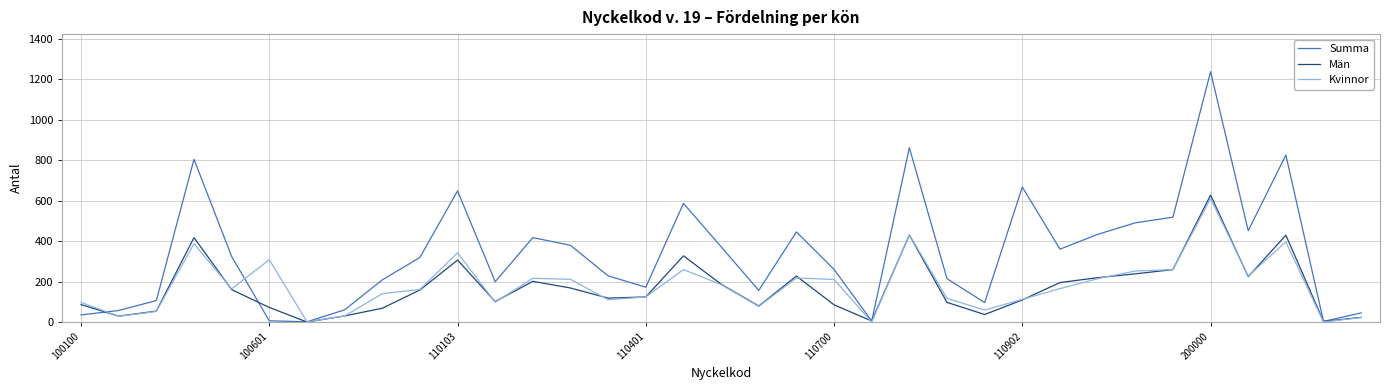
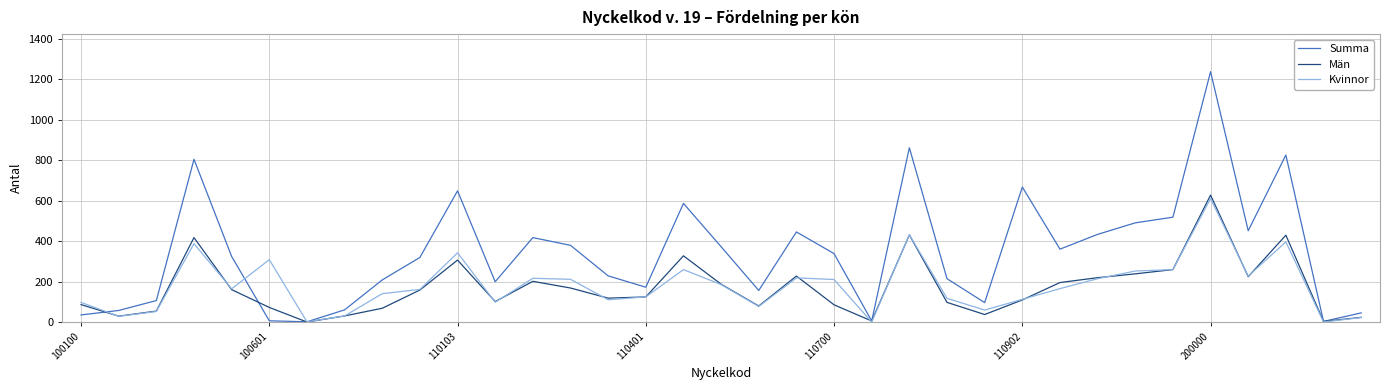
  {
    "Summa": {
      "100100": 40,
      "100601": 10,
      "110103": 650,
      "110401": 170,
-     "110700": 260,
+     "110700": 340,
      "110902": 670,
      "200000": 1240
    },
    "Män": {
      "100601": 70,
      "110103": 310,
      "110700": 90,
      "200000": 630
    },
    "Kvinnor": {
      "100601": 310,
      "110103": 340,
      "110700": 210,
      "200000": 610
    }
  }
